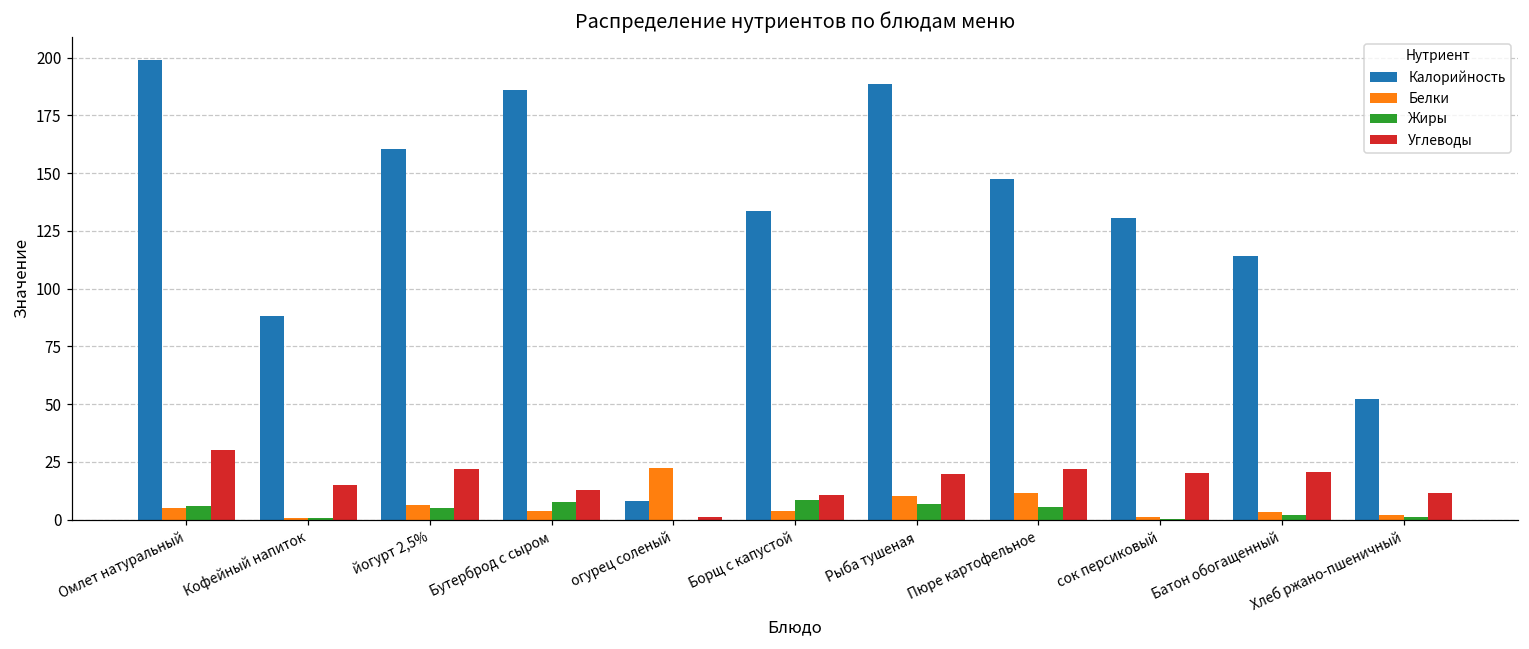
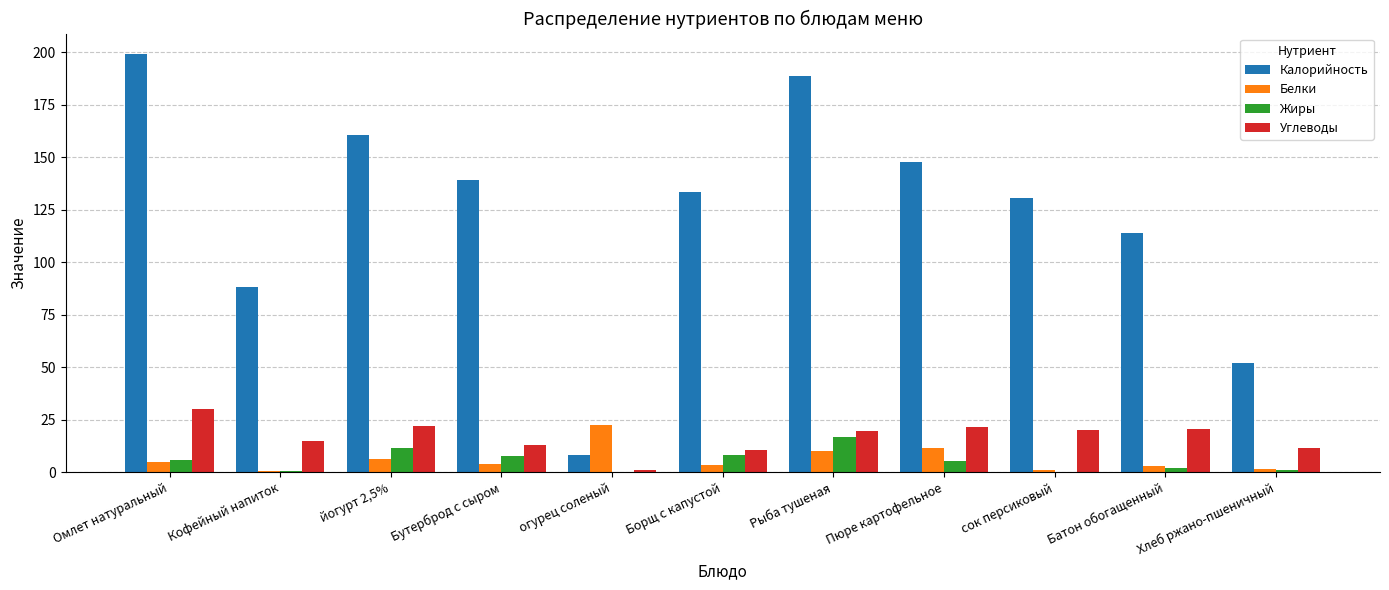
  {
    "Калорийность": {
      "Омлет натуральный": 199,
      "Кофейный напиток": 88,
      "йогурт 2,5%": 161,
-     "Бутерброд с сыром": 186,
+     "Бутерброд с сыром": 139,
      "огурец соленый": 8,
      "Борщ с капустой": 134,
      "Рыба тушеная": 189,
      "Пюре картофельное": 148,
      "сок персиковый": 131,
      "Батон обогащенный": 114,
      "Хлеб ржано-пшеничный": 52
    },
    "Белки": {
      "Омлет натуральный": 5,
      "йогурт 2,5%": 6,
      "Бутерброд с сыром": 4,
      "огурец соленый": 22,
      "Борщ с капустой": 4,
      "Рыба тушеная": 10,
      "Пюре картофельное": 12,
      "Батон обогащенный": 3,
      "Хлеб ржано-пшеничный": 2
    },
    "Жиры": {
      "Омлет натуральный": 6,
-     "йогурт 2,5%": 5,
+     "йогурт 2,5%": 12,
      "Бутерброд с сыром": 8,
      "огурец соленый": 0,
      "Борщ с капустой": 8,
-     "Рыба тушеная": 7,
+     "Рыба тушеная": 17,
      "Пюре картофельное": 5,
      "Батон обогащенный": 2
    },
    "Углеводы": {
      "Омлет натуральный": 30,
      "Кофейный напиток": 15,
      "йогурт 2,5%": 22,
      "Бутерброд с сыром": 13,
      "Борщ с капустой": 11,
      "Рыба тушеная": 20,
      "Пюре картофельное": 22,
      "сок персиковый": 20,
      "Батон обогащенный": 21,
      "Хлеб ржано-пшеничный": 12
    }
  }
